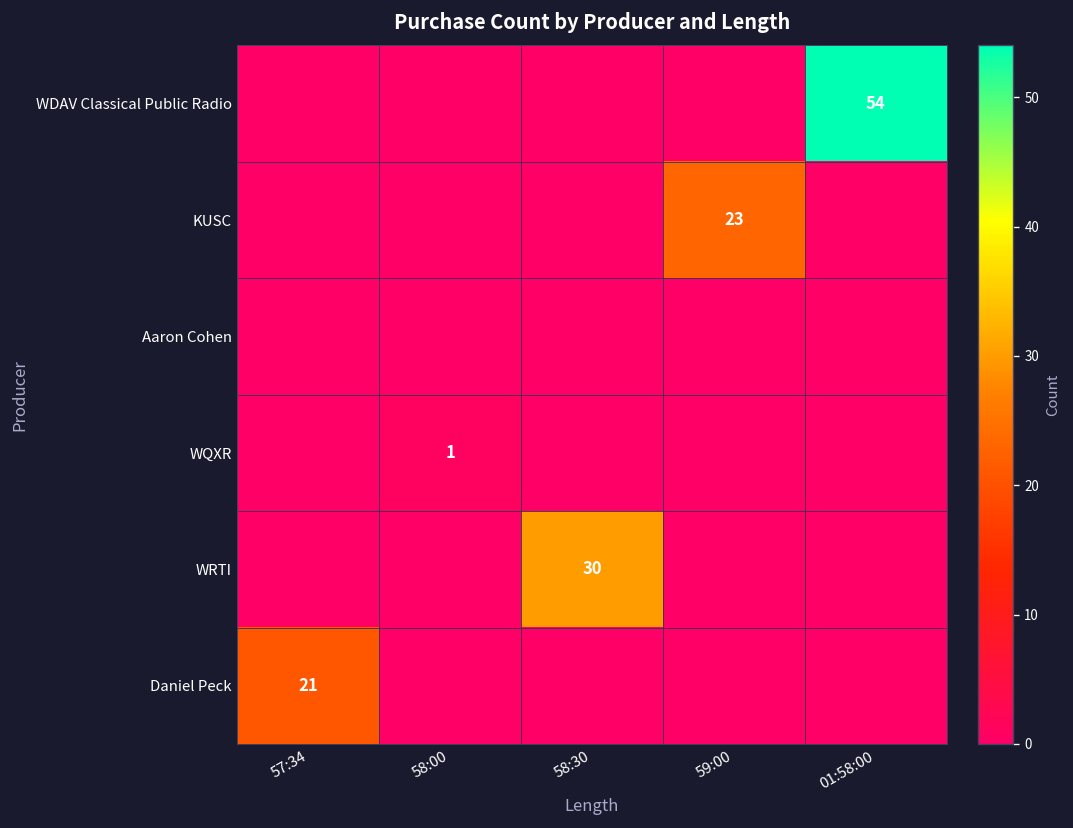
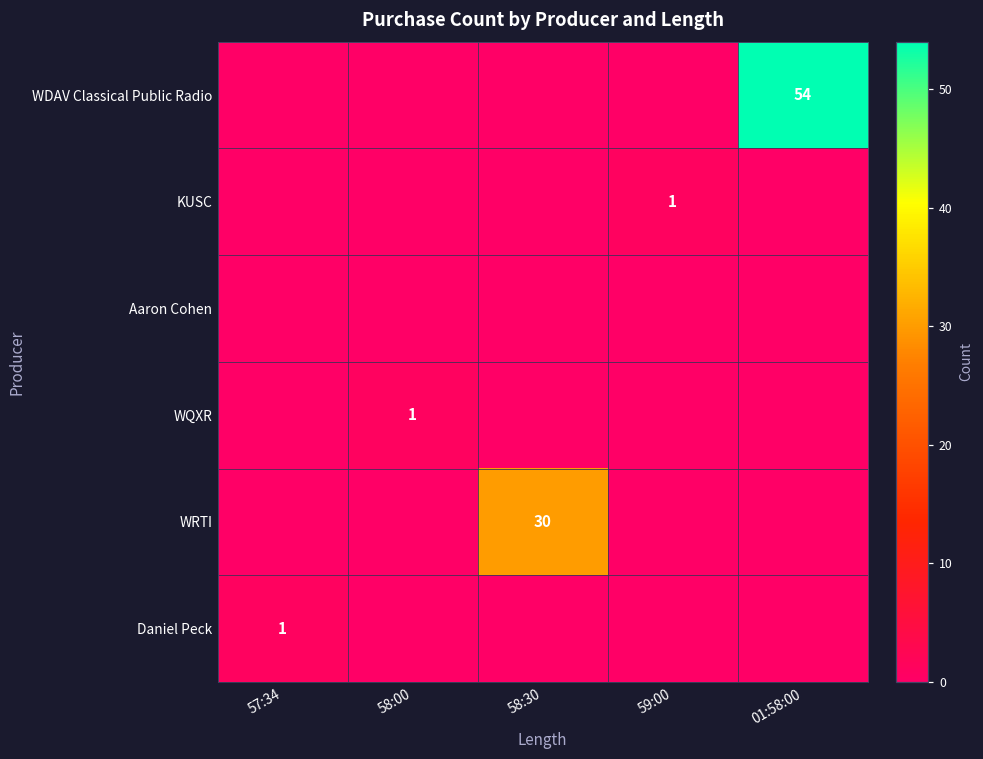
  {
    "WDAV Classical Public Radio": {
      "01:58:00": 54
    },
    "KUSC": {
-     "59:00": 23
+     "59:00": 1
    },
    "WQXR": {
      "58:00": 1
    },
    "WRTI": {
      "58:30": 30
    },
    "Daniel Peck": {
-     "57:34": 21
+     "57:34": 1
    }
  }
